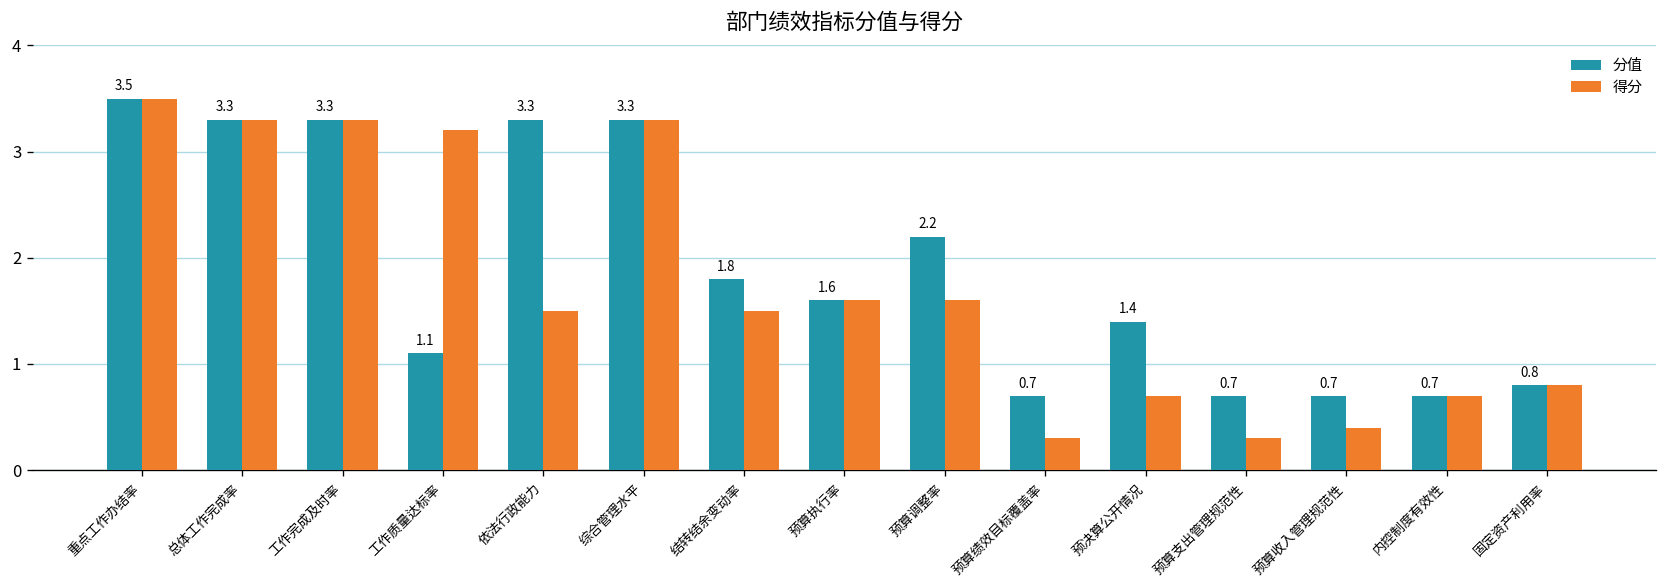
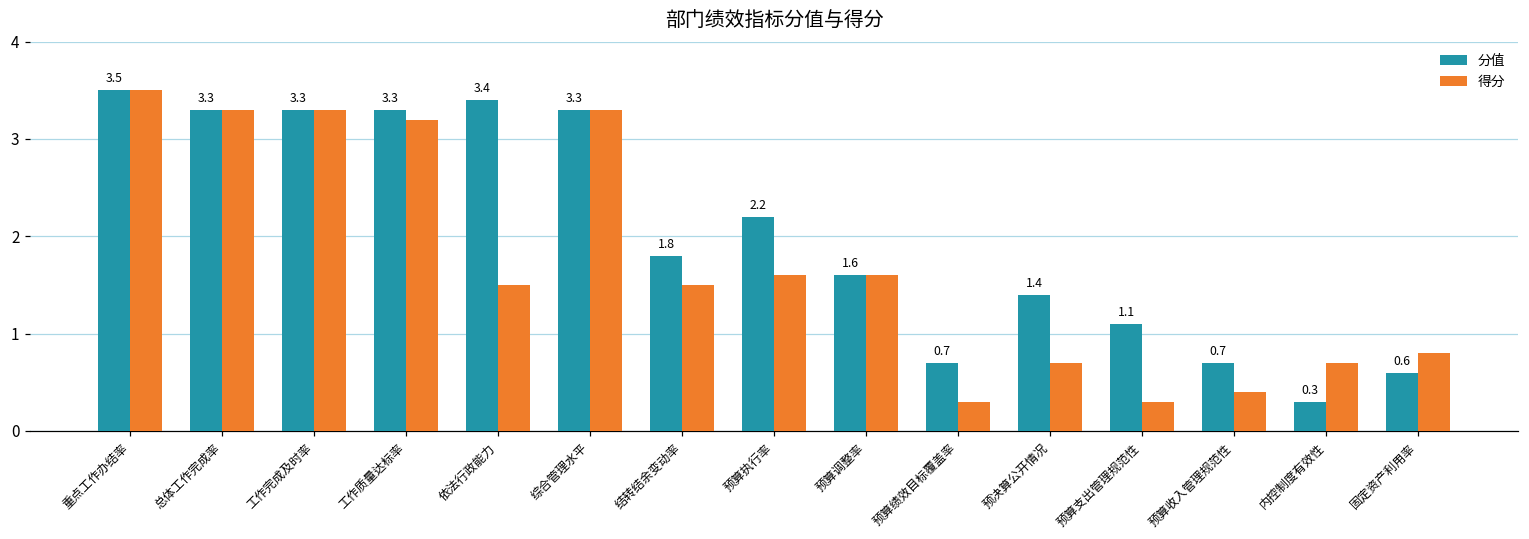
  {
    "分值": {
      "重点工作办结率": 3.5,
      "总体工作完成率": 3.3,
      "工作完成及时率": 3.3,
-     "工作质量达标率": 1.1,
-     "依法行政能力": 3.3,
+     "工作质量达标率": 3.3,
+     "依法行政能力": 3.4,
      "综合管理水平": 3.3,
      "结转结余变动率": 1.8,
-     "预算执行率": 1.6,
-     "预算调整率": 2.2,
+     "预算执行率": 2.2,
+     "预算调整率": 1.6,
      "预算绩效目标覆盖率": 0.7,
      "预决算公开情况": 1.4,
-     "预算支出管理规范性": 0.7,
+     "预算支出管理规范性": 1.1,
      "预算收入管理规范性": 0.7,
-     "内控制度有效性": 0.7,
-     "固定资产利用率": 0.8
+     "内控制度有效性": 0.3,
+     "固定资产利用率": 0.6
    },
    "得分": {
      "工作质量达标率": 3.2,
      "依法行政能力": 1.5,
      "结转结余变动率": 1.5,
      "预算调整率": 1.6,
      "预算绩效目标覆盖率": 0.3,
      "预决算公开情况": 0.7,
      "预算支出管理规范性": 0.3,
      "预算收入管理规范性": 0.4
    }
  }
